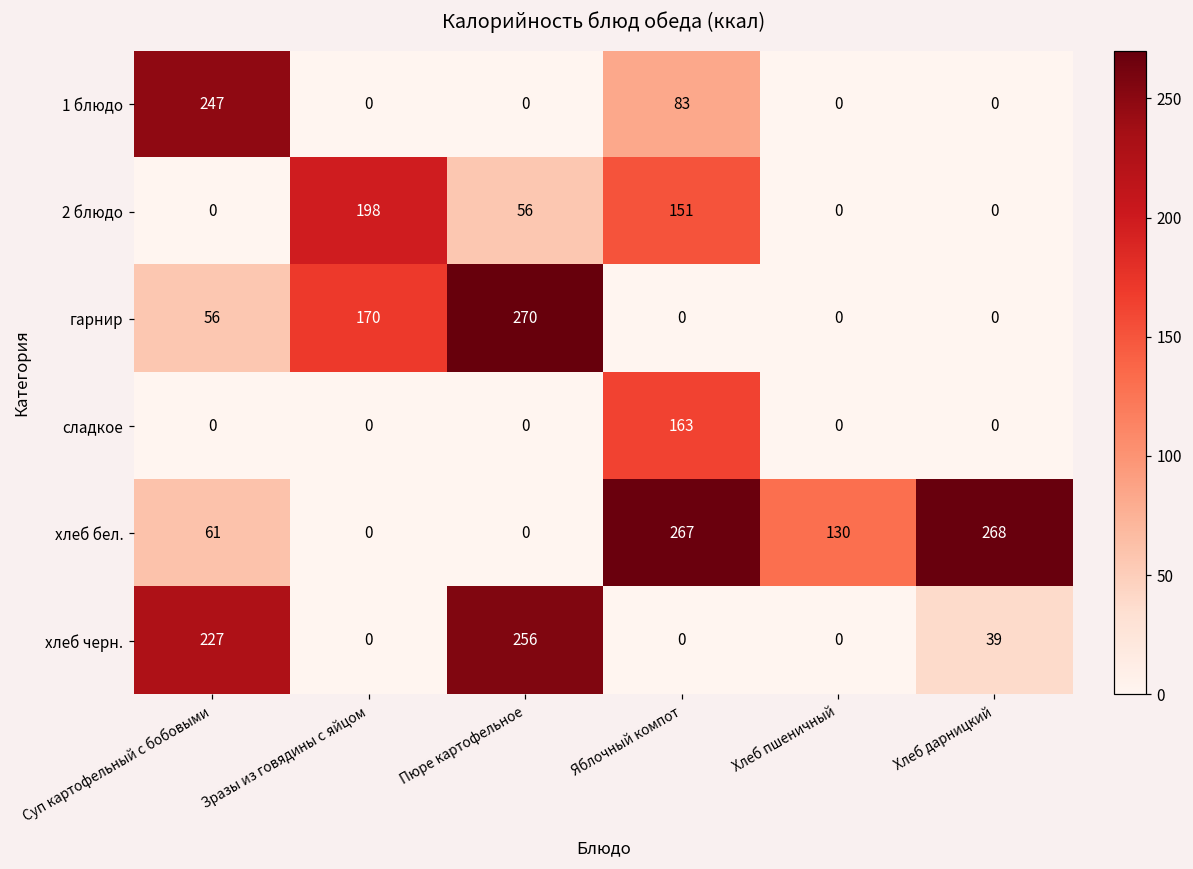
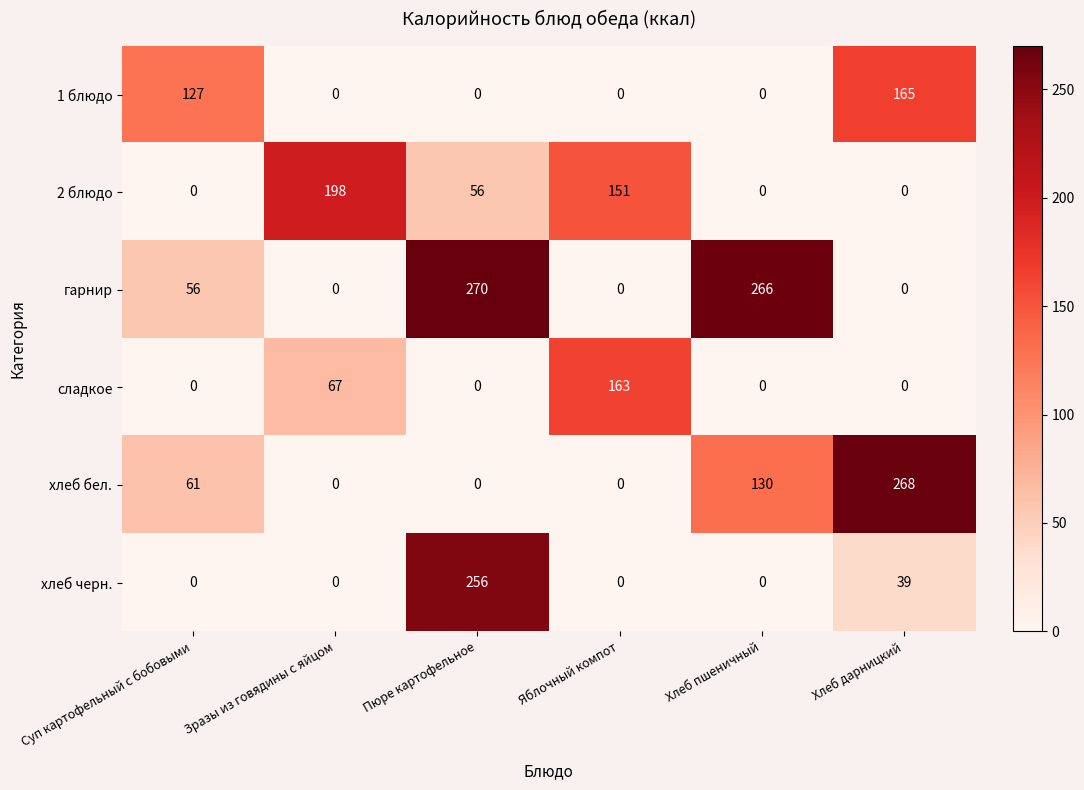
  {
    "1 блюдо": {
-     "Суп картофельный с бобовыми": 247,
+     "Суп картофельный с бобовыми": 127,
      "Зразы из говядины с яйцом": 0,
      "Пюре картофельное": 0,
-     "Яблочный компот": 83,
+     "Яблочный компот": 0,
      "Хлеб пшеничный": 0,
-     "Хлеб дарницкий": 0
+     "Хлеб дарницкий": 165
    },
    "2 блюдо": {
      "Суп картофельный с бобовыми": 0,
      "Зразы из говядины с яйцом": 198,
      "Пюре картофельное": 56,
      "Яблочный компот": 151,
      "Хлеб пшеничный": 0,
      "Хлеб дарницкий": 0
    },
    "гарнир": {
      "Суп картофельный с бобовыми": 56,
-     "Зразы из говядины с яйцом": 170,
+     "Зразы из говядины с яйцом": 0,
      "Пюре картофельное": 270,
      "Яблочный компот": 0,
-     "Хлеб пшеничный": 0,
+     "Хлеб пшеничный": 266,
      "Хлеб дарницкий": 0
    },
    "сладкое": {
      "Суп картофельный с бобовыми": 0,
-     "Зразы из говядины с яйцом": 0,
+     "Зразы из говядины с яйцом": 67,
      "Пюре картофельное": 0,
      "Яблочный компот": 163,
      "Хлеб пшеничный": 0,
      "Хлеб дарницкий": 0
    },
    "хлеб бел.": {
      "Суп картофельный с бобовыми": 61,
      "Зразы из говядины с яйцом": 0,
      "Пюре картофельное": 0,
-     "Яблочный компот": 267,
+     "Яблочный компот": 0,
      "Хлеб пшеничный": 130,
      "Хлеб дарницкий": 268
    },
    "хлеб черн.": {
-     "Суп картофельный с бобовыми": 227,
+     "Суп картофельный с бобовыми": 0,
      "Зразы из говядины с яйцом": 0,
      "Пюре картофельное": 256,
      "Яблочный компот": 0,
      "Хлеб пшеничный": 0,
      "Хлеб дарницкий": 39
    }
  }
